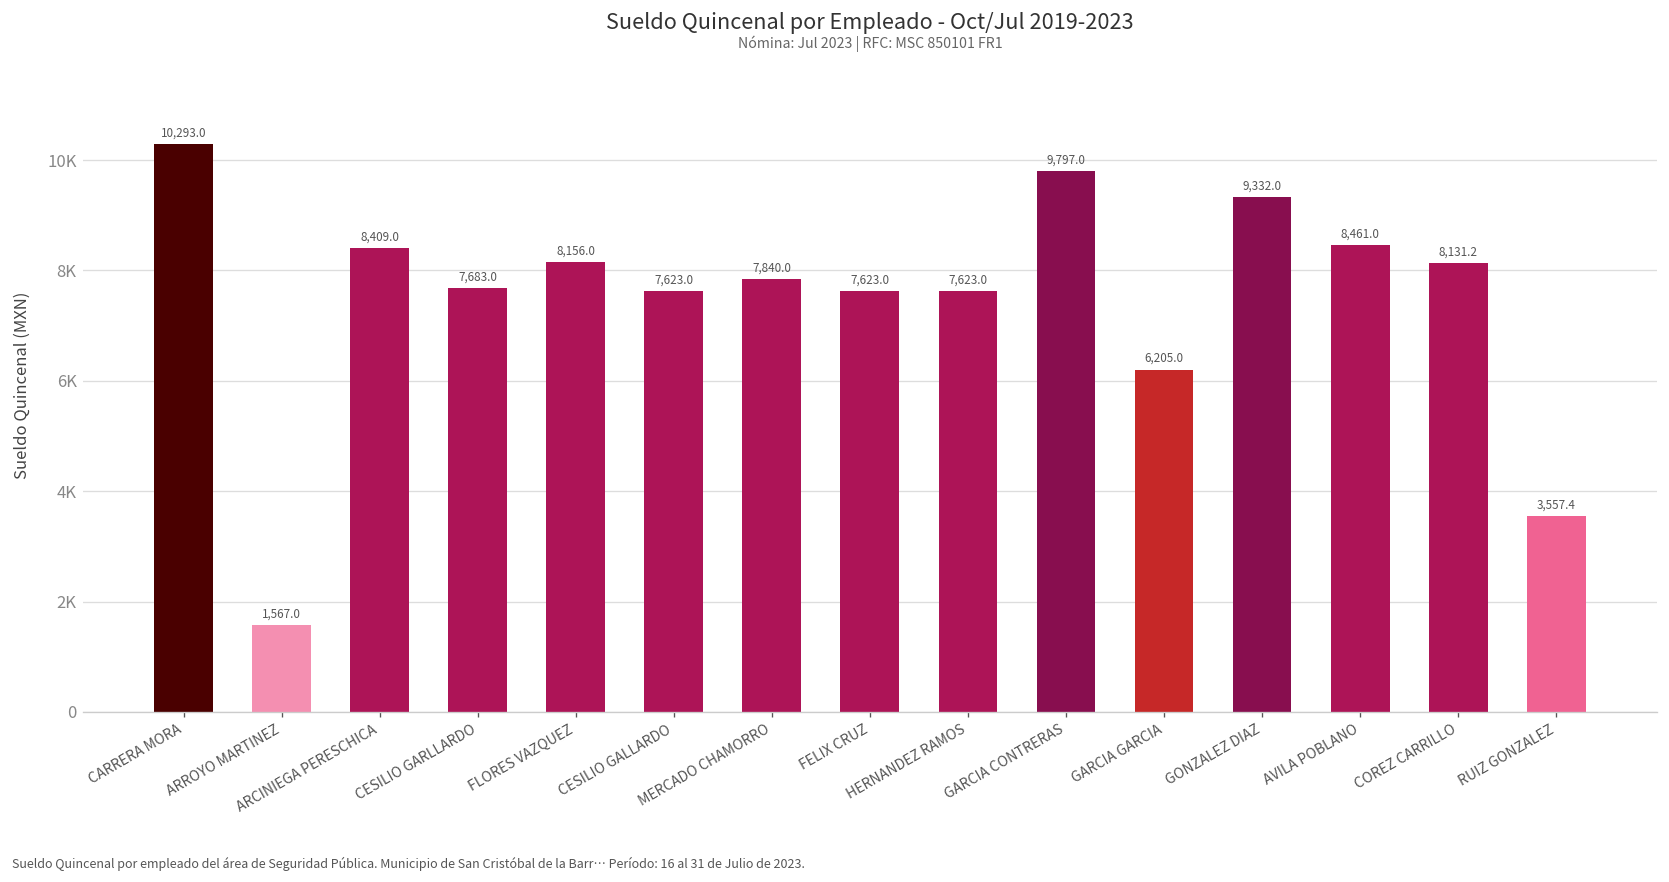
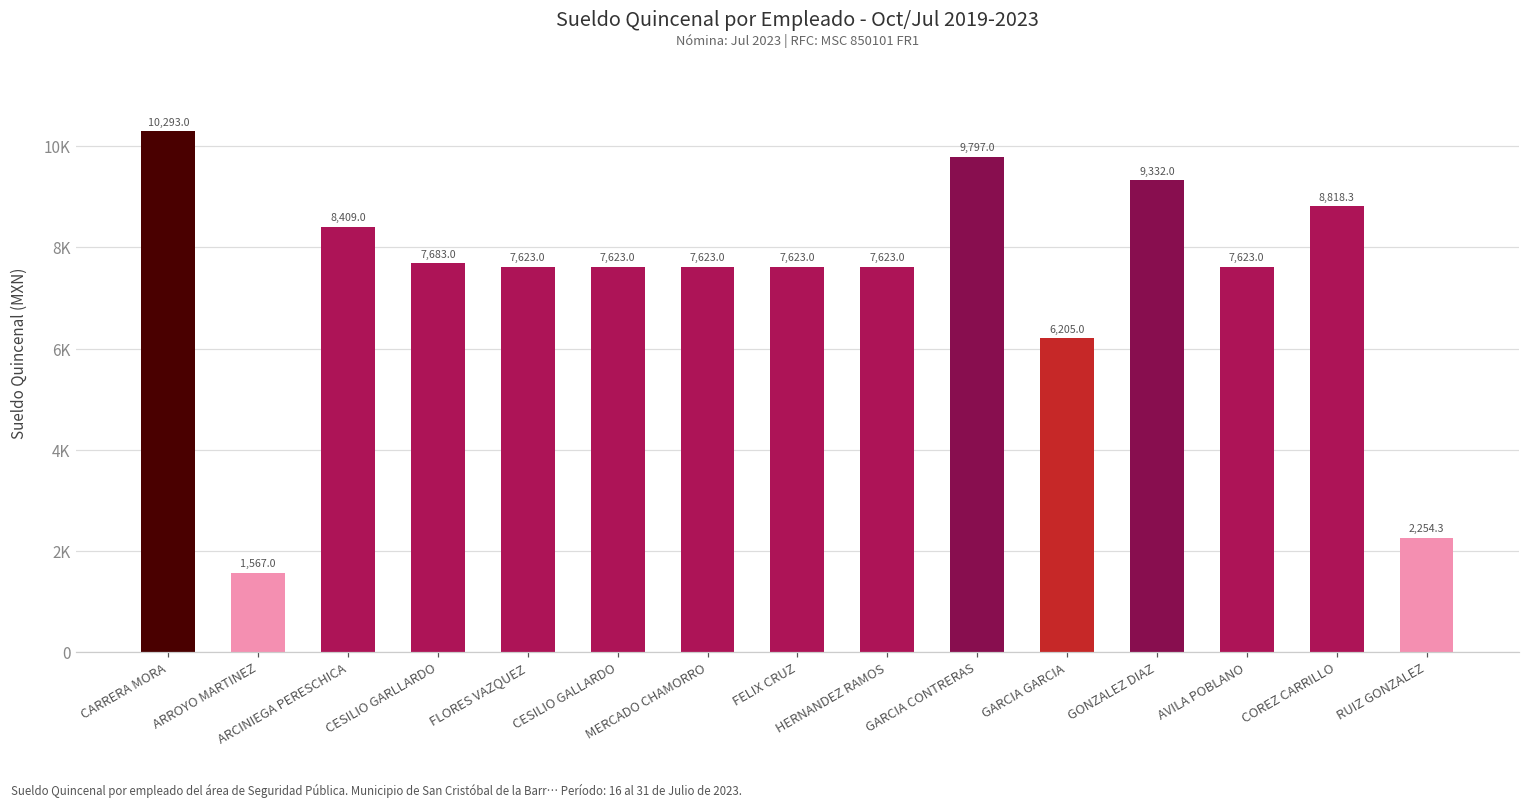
  {
    "CARRERA MORA": "10,293.0",
    "ARROYO MARTINEZ": "1,567.0",
    "ARCINIEGA PERESCHICA": "8,409.0",
    "CESILIO GARLLARDO": "7,683.0",
-   "FLORES VAZQUEZ": "8,156.0",
+   "FLORES VAZQUEZ": "7,623.0",
    "CESILIO GALLARDO": "7,623.0",
-   "MERCADO CHAMORRO": "7,840.0",
+   "MERCADO CHAMORRO": "7,623.0",
    "FELIX CRUZ": "7,623.0",
    "HERNANDEZ RAMOS": "7,623.0",
    "GARCIA CONTRERAS": "9,797.0",
    "GARCIA GARCIA": "6,205.0",
    "GONZALEZ DIAZ": "9,332.0",
-   "AVILA POBLANO": "8,461.0",
-   "COREZ CARRILLO": "8,131.2",
-   "RUIZ GONZALEZ": "3,557.4"
+   "AVILA POBLANO": "7,623.0",
+   "COREZ CARRILLO": "8,818.3",
+   "RUIZ GONZALEZ": "2,254.3"
  }
